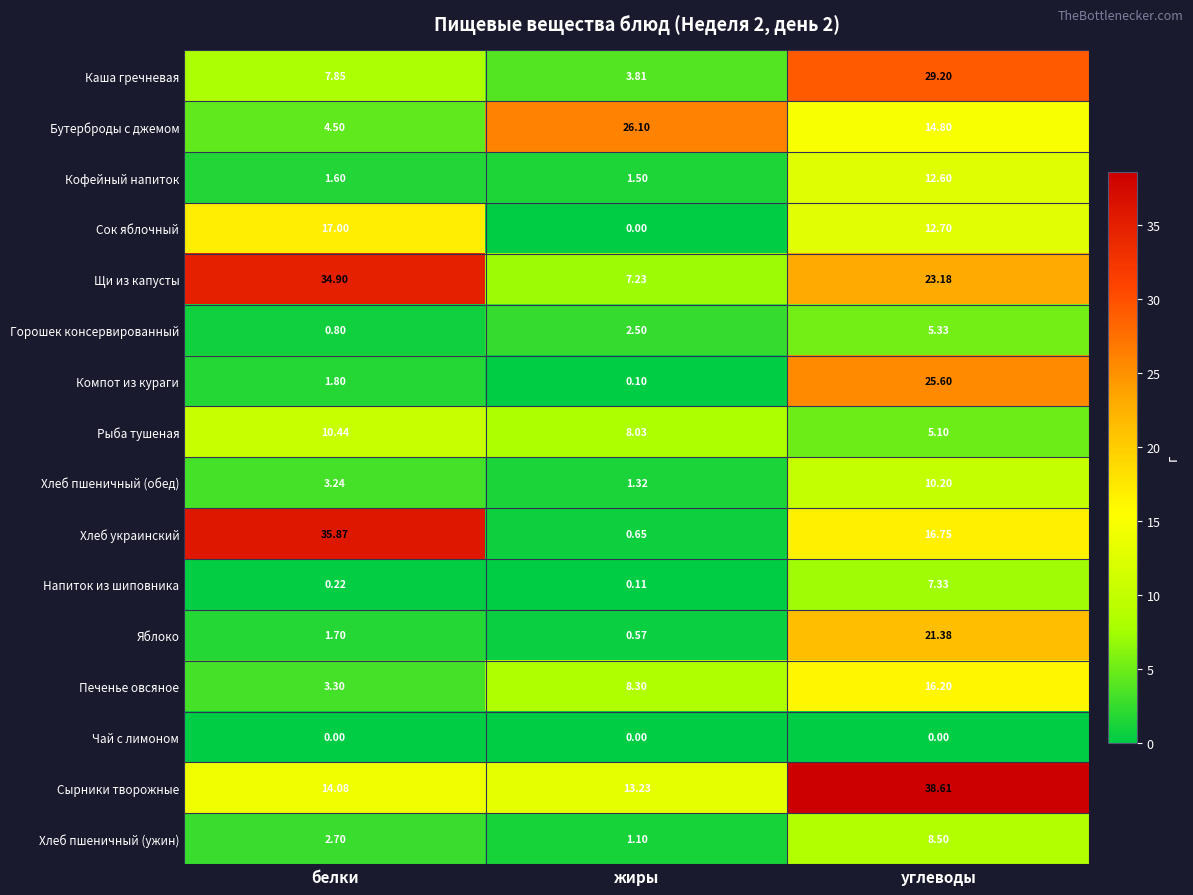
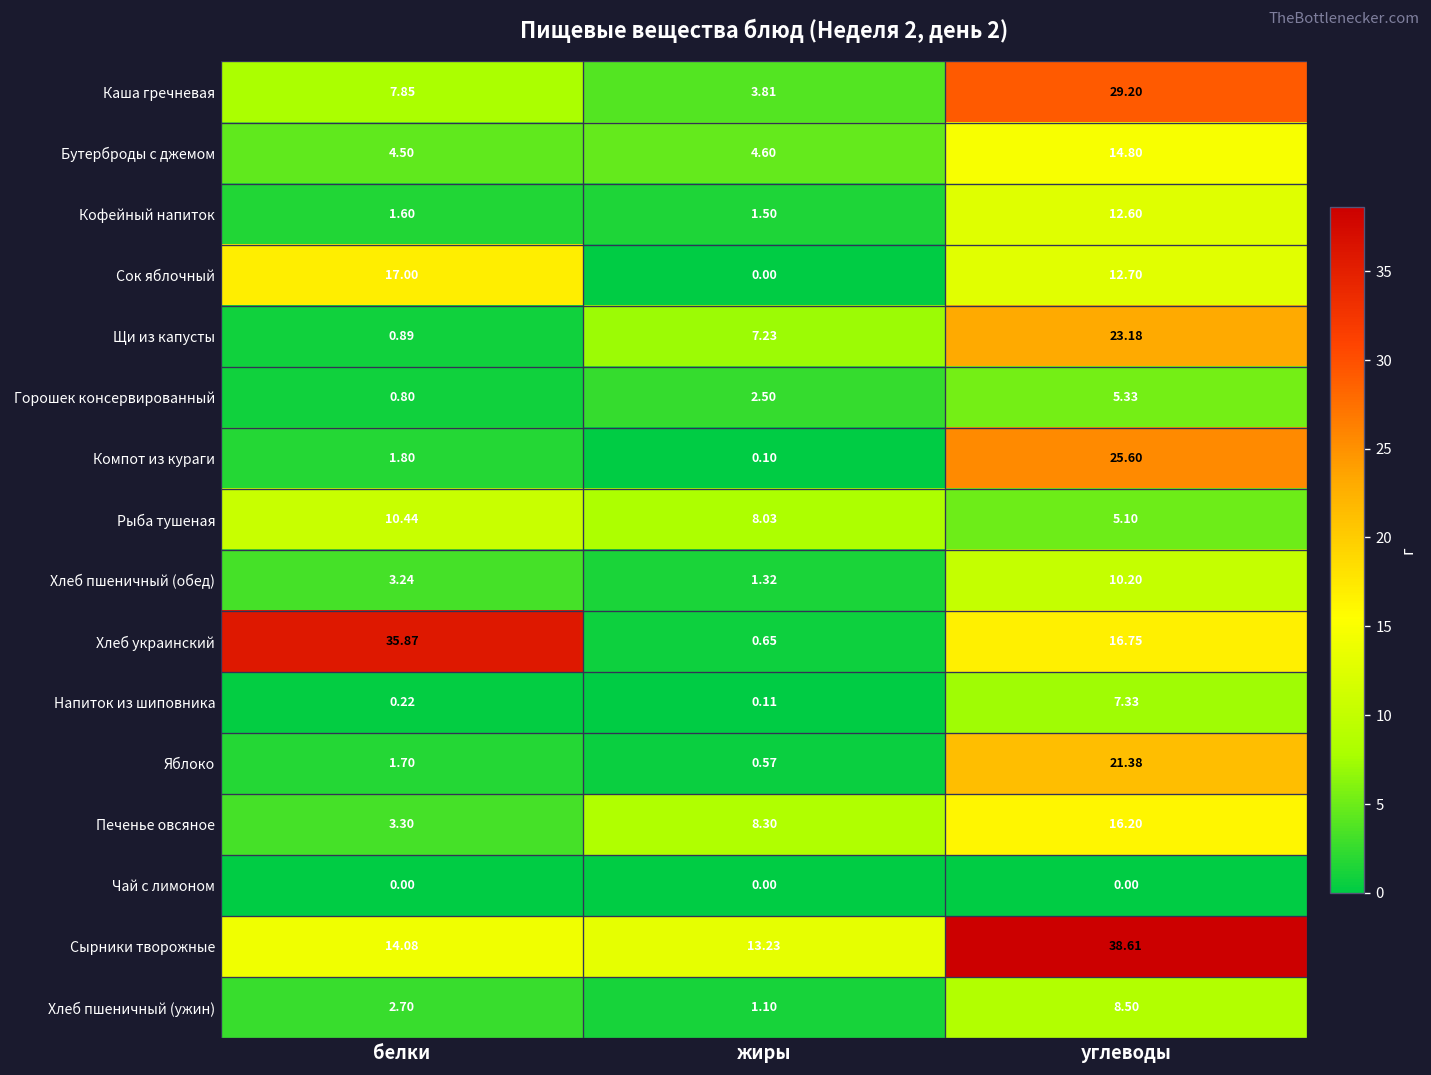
  {
    "Каша гречневая": {
      "белки": 7.85,
      "жиры": 3.81,
      "углеводы": 29.20
    },
    "Бутерброды с джемом": {
      "белки": 4.50,
-     "жиры": 26.10,
+     "жиры": 4.60,
      "углеводы": 14.80
    },
    "Кофейный напиток": {
      "белки": 1.60,
      "жиры": 1.50,
      "углеводы": 12.60
    },
    "Сок яблочный": {
      "белки": 17.00,
      "жиры": 0.00,
      "углеводы": 12.70
    },
    "Щи из капусты": {
-     "белки": 34.90,
+     "белки": 0.89,
      "жиры": 7.23,
      "углеводы": 23.18
    },
    "Горошек консервированный": {
      "белки": 0.80,
      "жиры": 2.50,
      "углеводы": 5.33
    },
    "Компот из кураги": {
      "белки": 1.80,
      "жиры": 0.10,
      "углеводы": 25.60
    },
    "Рыба тушеная": {
      "белки": 10.44,
      "жиры": 8.03,
      "углеводы": 5.10
    },
    "Хлеб пшеничный (обед)": {
      "белки": 3.24,
      "жиры": 1.32,
      "углеводы": 10.20
    },
    "Хлеб украинский": {
      "белки": 35.87,
      "жиры": 0.65,
      "углеводы": 16.75
    },
    "Напиток из шиповника": {
      "белки": 0.22,
      "жиры": 0.11,
      "углеводы": 7.33
    },
    "Яблоко": {
      "белки": 1.70,
      "жиры": 0.57,
      "углеводы": 21.38
    },
    "Печенье овсяное": {
      "белки": 3.30,
      "жиры": 8.30,
      "углеводы": 16.20
    },
    "Чай с лимоном": {
      "белки": 0.00,
      "жиры": 0.00,
      "углеводы": 0.00
    },
    "Сырники творожные": {
      "белки": 14.08,
      "жиры": 13.23,
      "углеводы": 38.61
    },
    "Хлеб пшеничный (ужин)": {
      "белки": 2.70,
      "жиры": 1.10,
      "углеводы": 8.50
    }
  }
